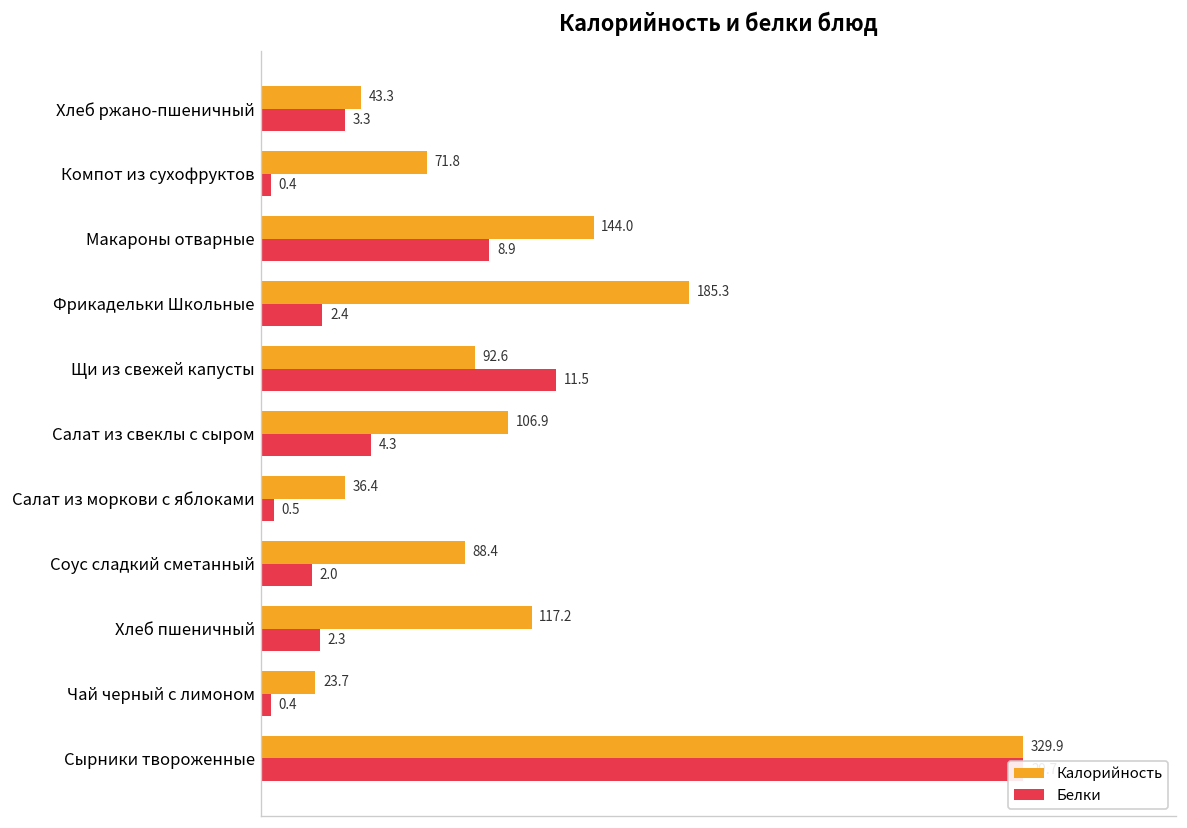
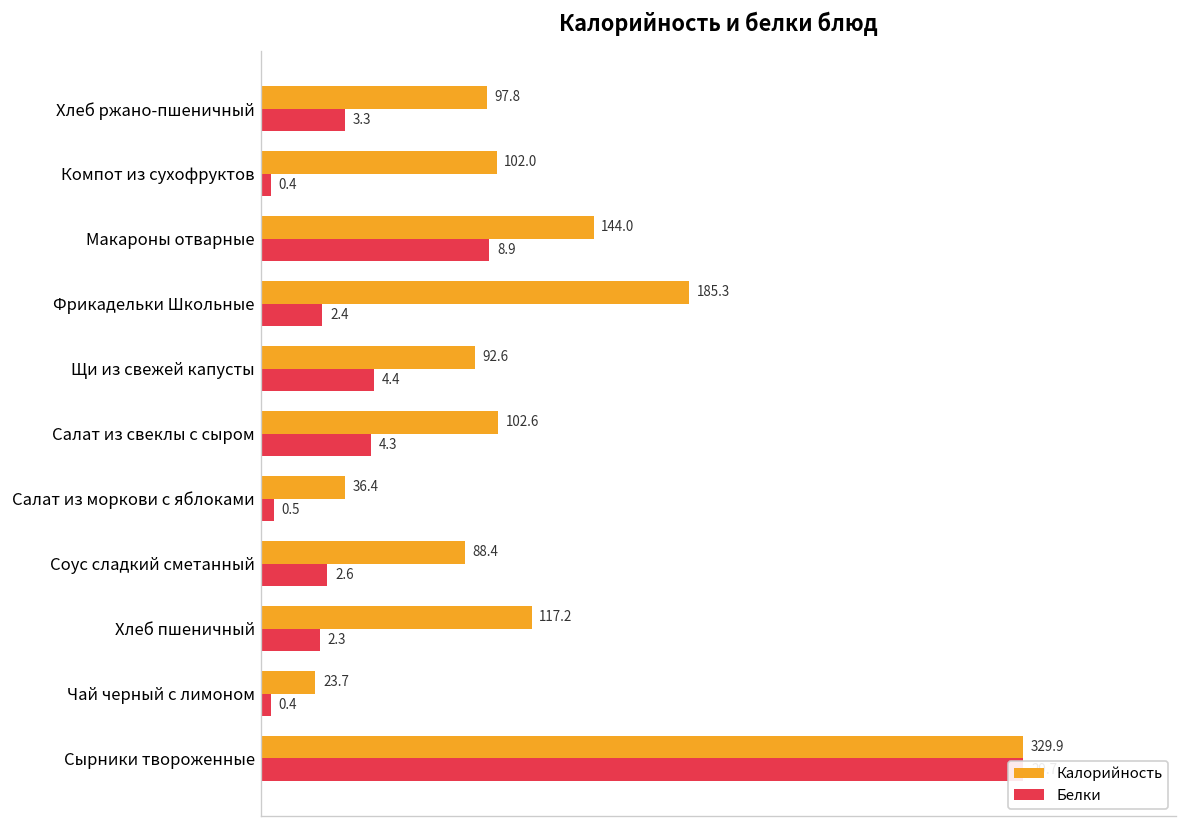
  {
    "Калорийность": {
-     "Хлеб ржано-пшеничный": 43.3,
-     "Компот из сухофруктов": 71.8,
-     "Салат из свеклы с сыром": 106.9
+     "Хлеб ржано-пшеничный": 97.8,
+     "Компот из сухофруктов": 102.0,
+     "Салат из свеклы с сыром": 102.6
    },
    "Белки": {
-     "Щи из свежей капусты": 11.5,
-     "Соус сладкий сметанный": 2.0
+     "Щи из свежей капусты": 4.4,
+     "Соус сладкий сметанный": 2.6
    }
  }
